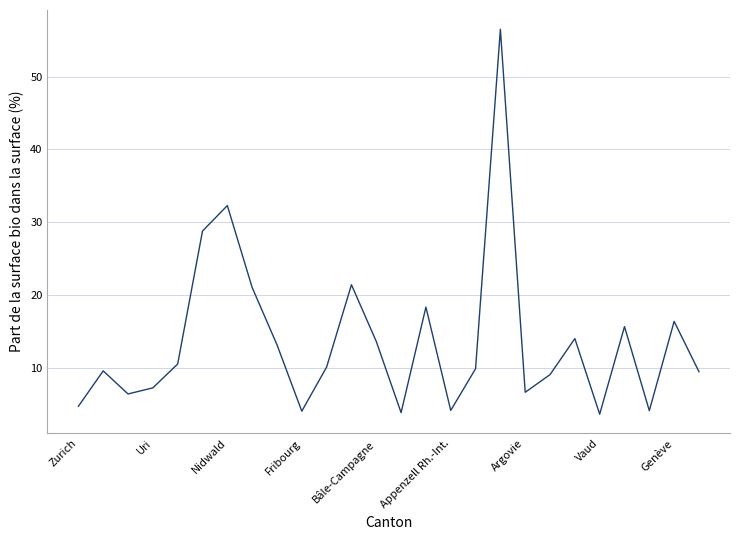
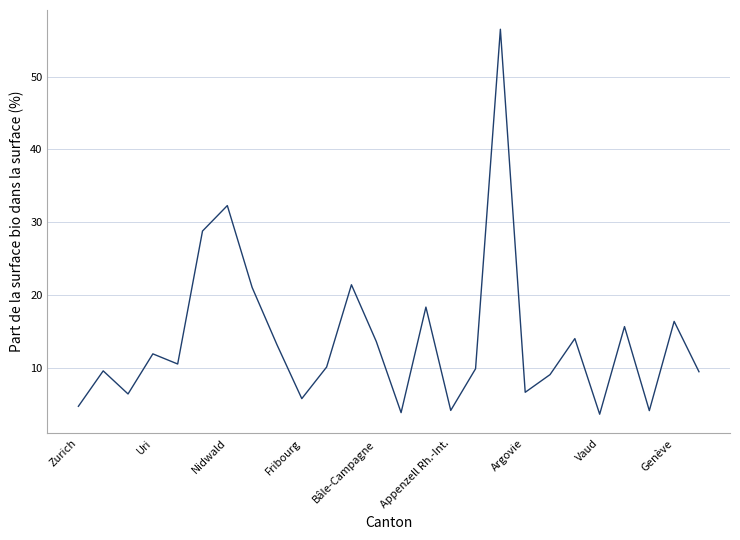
  {
    "Zurich": 5,
-   "Uri": 7,
+   "Uri": 12,
    "Nidwald": 32,
-   "Fribourg": 4,
+   "Fribourg": 6,
    "Bâle-Campagne": 14,
    "Appenzell Rh.-Int.": 4,
    "Argovie": 7,
    "Vaud": 4,
    "Genève": 16
  }
